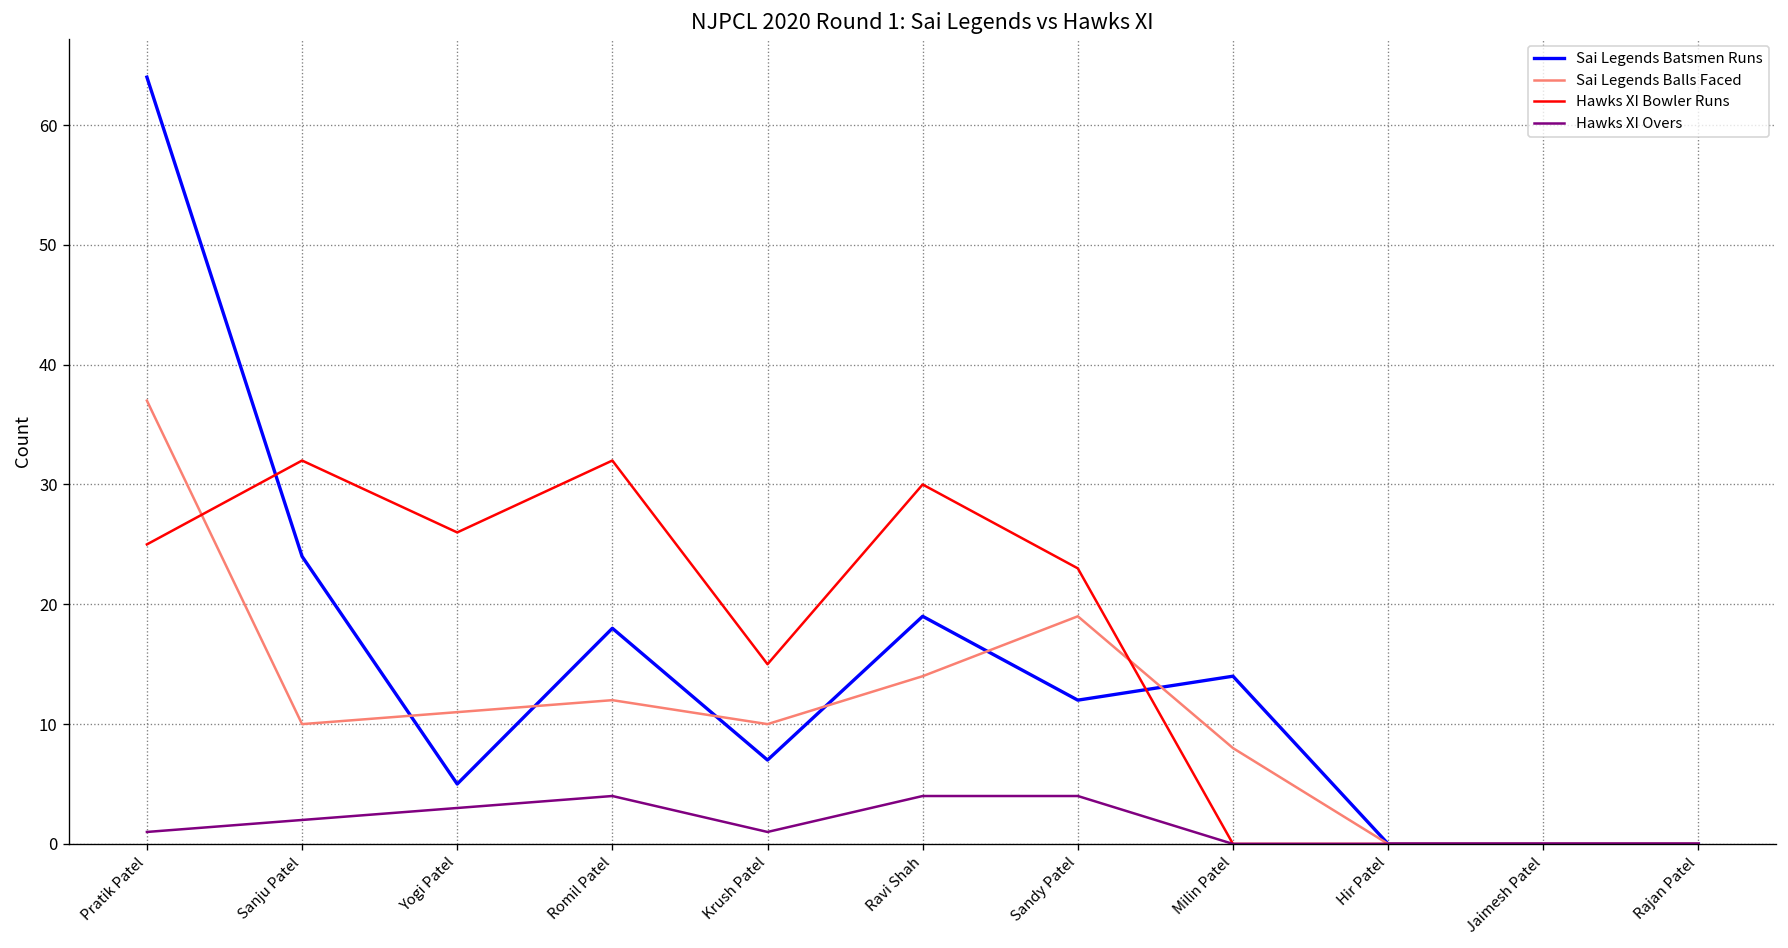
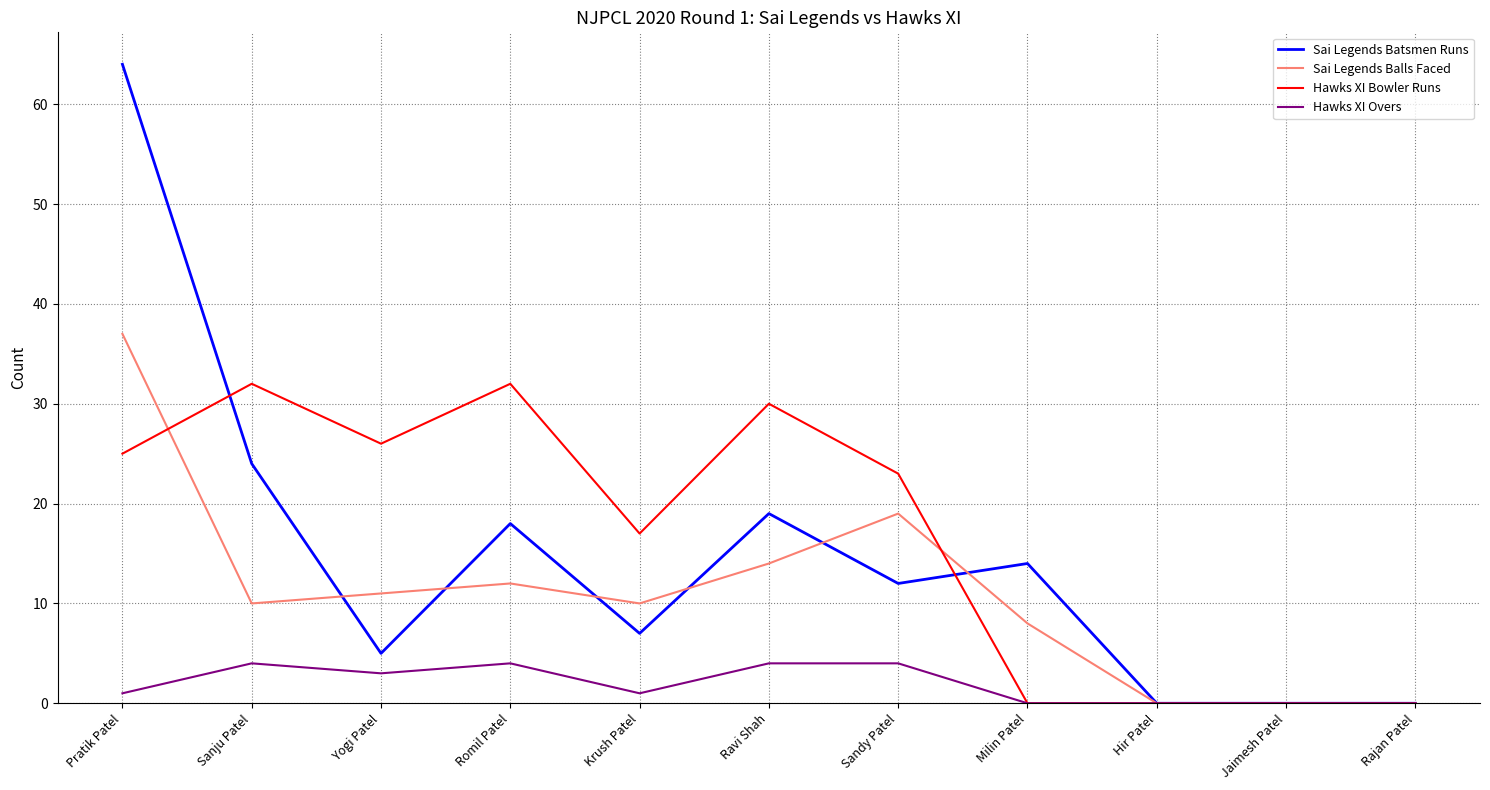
  {
    "Sai Legends Batsmen Runs": {
      "Pratik Patel": 64,
      "Sanju Patel": 24,
      "Yogi Patel": 5,
      "Romil Patel": 18,
      "Krush Patel": 7,
      "Ravi Shah": 19,
      "Sandy Patel": 12,
      "Milin Patel": 14
    },
    "Sai Legends Balls Faced": {
      "Pratik Patel": 37,
      "Sanju Patel": 10,
      "Yogi Patel": 11,
      "Romil Patel": 12,
      "Krush Patel": 10,
      "Ravi Shah": 14,
      "Sandy Patel": 19,
      "Milin Patel": 8
    },
    "Hawks XI Bowler Runs": {
      "Pratik Patel": 25,
      "Sanju Patel": 32,
      "Yogi Patel": 26,
      "Romil Patel": 32,
-     "Krush Patel": 15,
+     "Krush Patel": 17,
      "Ravi Shah": 30,
      "Sandy Patel": 23
    },
    "Hawks XI Overs": {
      "Pratik Patel": 1,
-     "Sanju Patel": 2,
+     "Sanju Patel": 4,
      "Yogi Patel": 3,
      "Romil Patel": 4,
      "Krush Patel": 1,
      "Ravi Shah": 4,
      "Sandy Patel": 4
    }
  }
